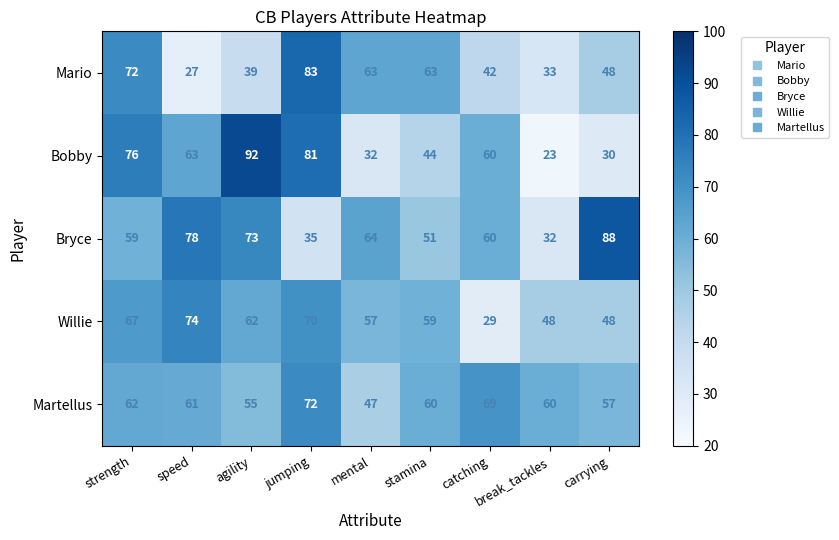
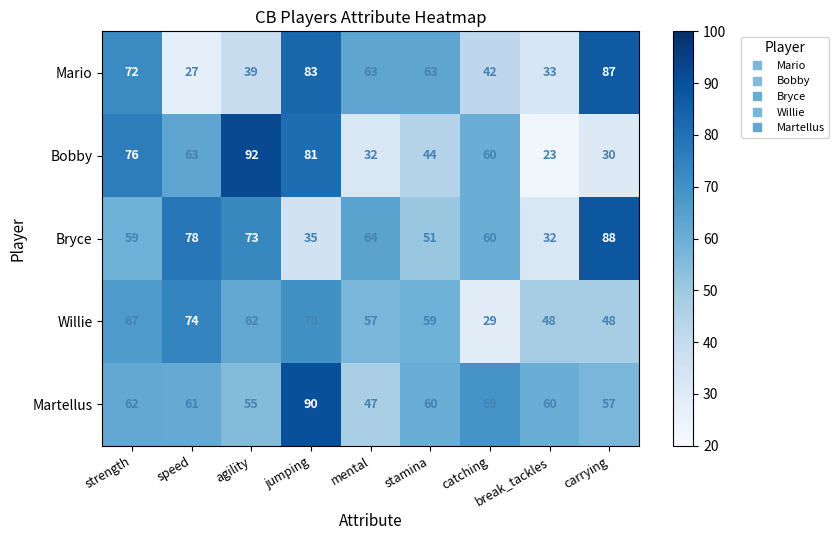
  {
    "Mario": {
      "strength": 72,
      "speed": 27,
      "agility": 39,
      "jumping": 83,
      "catching": 42,
      "break_tackles": 33,
-     "carrying": 48
+     "carrying": 87
    },
    "Bobby": {
      "strength": 76,
      "agility": 92,
      "jumping": 81,
      "mental": 32,
      "stamina": 44,
      "break_tackles": 23,
      "carrying": 30
    },
    "Bryce": {
      "speed": 78,
      "agility": 73,
      "jumping": 35,
      "stamina": 51,
      "break_tackles": 32,
      "carrying": 88
    },
    "Willie": {
      "speed": 74,
      "mental": 57,
      "catching": 29,
      "break_tackles": 48,
      "carrying": 48
    },
    "Martellus": {
      "agility": 55,
-     "jumping": 72,
+     "jumping": 90,
      "mental": 47,
      "carrying": 57
    }
  }
